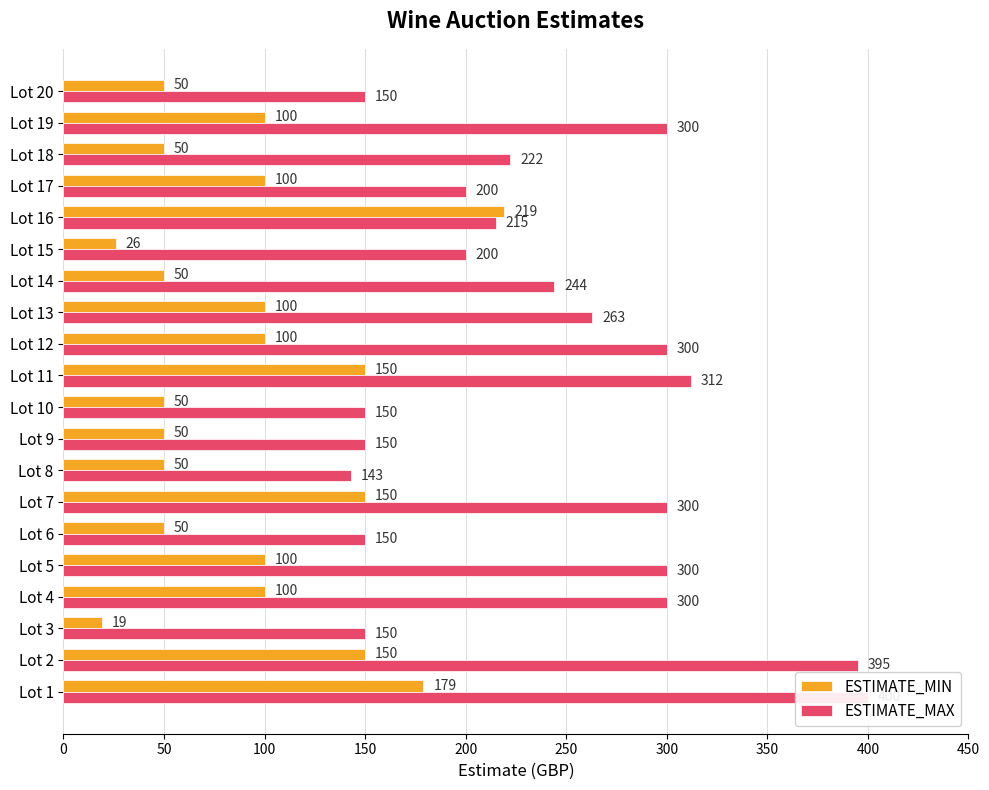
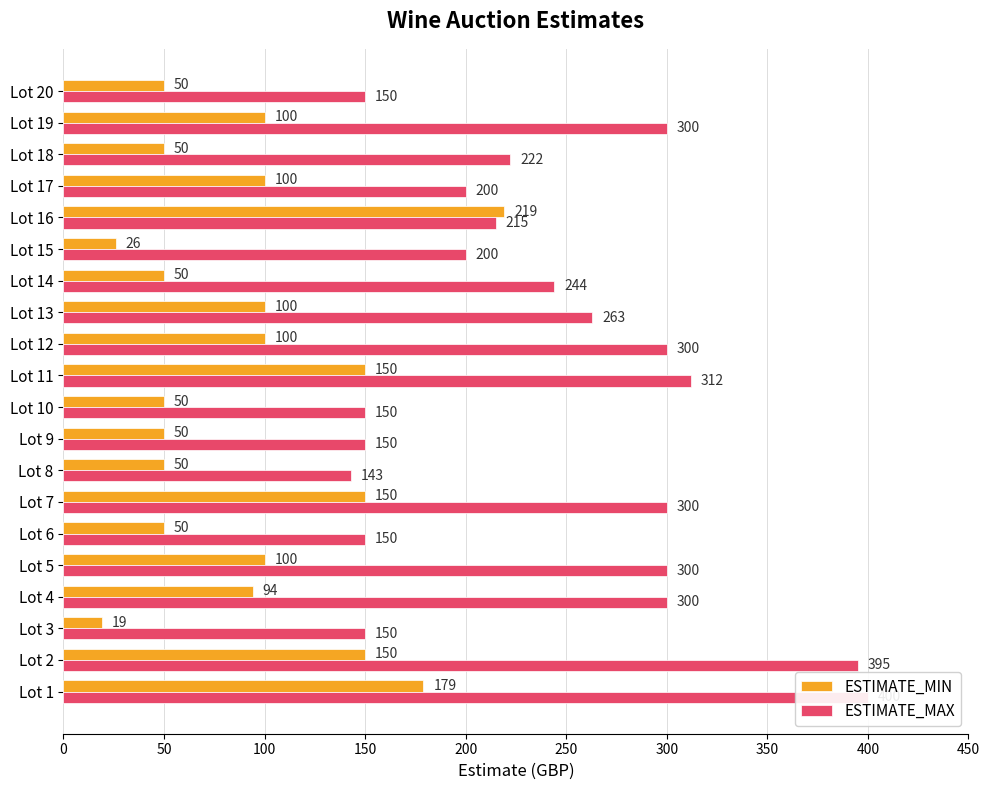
  {
    "ESTIMATE_MIN": {
      "Lot 20": 50,
      "Lot 19": 100,
      "Lot 18": 50,
      "Lot 17": 100,
      "Lot 16": 219,
      "Lot 15": 26,
      "Lot 14": 50,
      "Lot 13": 100,
      "Lot 12": 100,
      "Lot 11": 150,
      "Lot 10": 50,
      "Lot 9": 50,
      "Lot 8": 50,
      "Lot 7": 150,
      "Lot 6": 50,
      "Lot 5": 100,
-     "Lot 4": 100,
+     "Lot 4": 94,
      "Lot 3": 19,
      "Lot 2": 150,
      "Lot 1": 179
    },
    "ESTIMATE_MAX": {
      "Lot 20": 150,
      "Lot 19": 300,
      "Lot 18": 222,
      "Lot 17": 200,
      "Lot 16": 215,
      "Lot 15": 200,
      "Lot 14": 244,
      "Lot 13": 263,
      "Lot 12": 300,
      "Lot 11": 312,
      "Lot 10": 150,
      "Lot 9": 150,
      "Lot 8": 143,
      "Lot 7": 300,
      "Lot 6": 150,
      "Lot 5": 300,
      "Lot 4": 300,
      "Lot 3": 150
    }
  }
